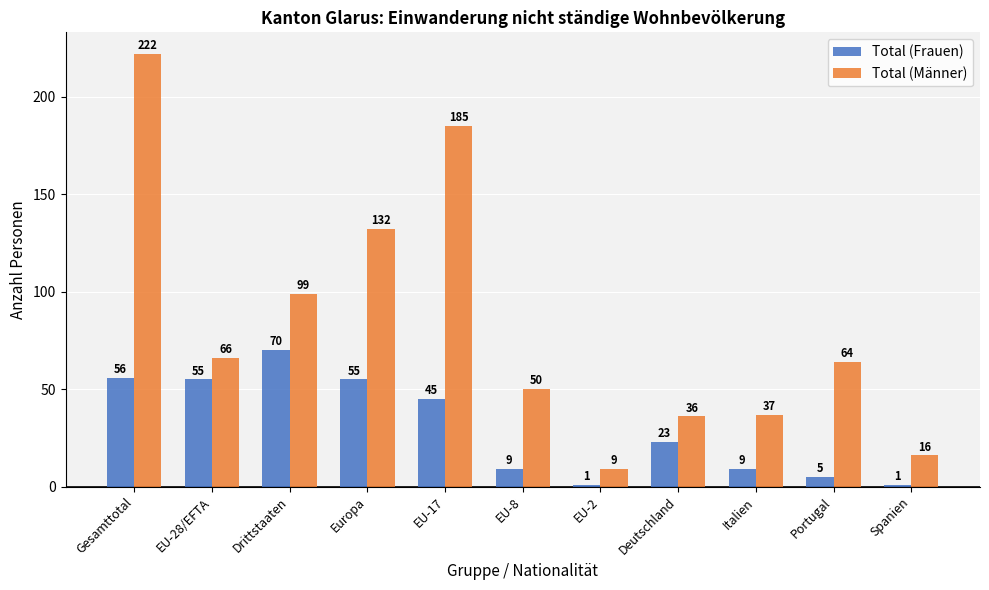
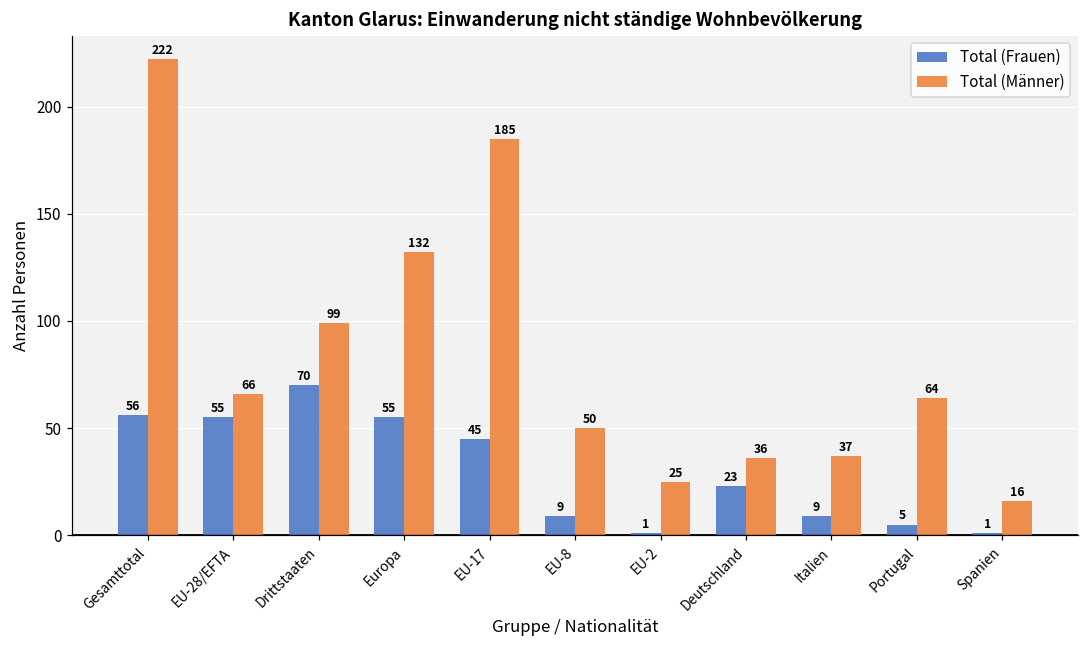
  {
    "Total (Frauen)": {
      "Gesamttotal": 56,
      "EU-28/EFTA": 55,
      "Drittstaaten": 70,
      "Europa": 55,
      "EU-17": 45,
      "EU-8": 9,
      "EU-2": 1,
      "Deutschland": 23,
      "Italien": 9,
      "Portugal": 5,
      "Spanien": 1
    },
    "Total (Männer)": {
      "Gesamttotal": 222,
      "EU-28/EFTA": 66,
      "Drittstaaten": 99,
      "Europa": 132,
      "EU-17": 185,
      "EU-8": 50,
-     "EU-2": 9,
+     "EU-2": 25,
      "Deutschland": 36,
      "Italien": 37,
      "Portugal": 64,
      "Spanien": 16
    }
  }
